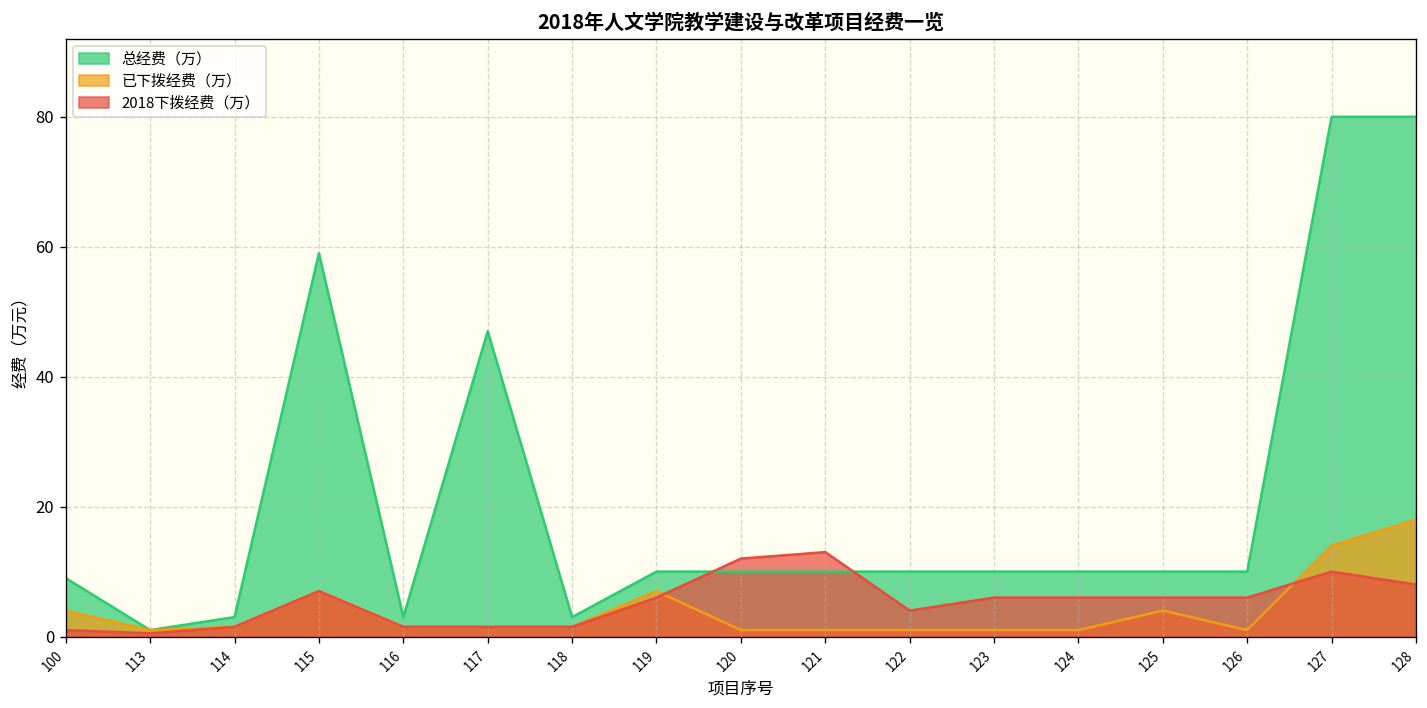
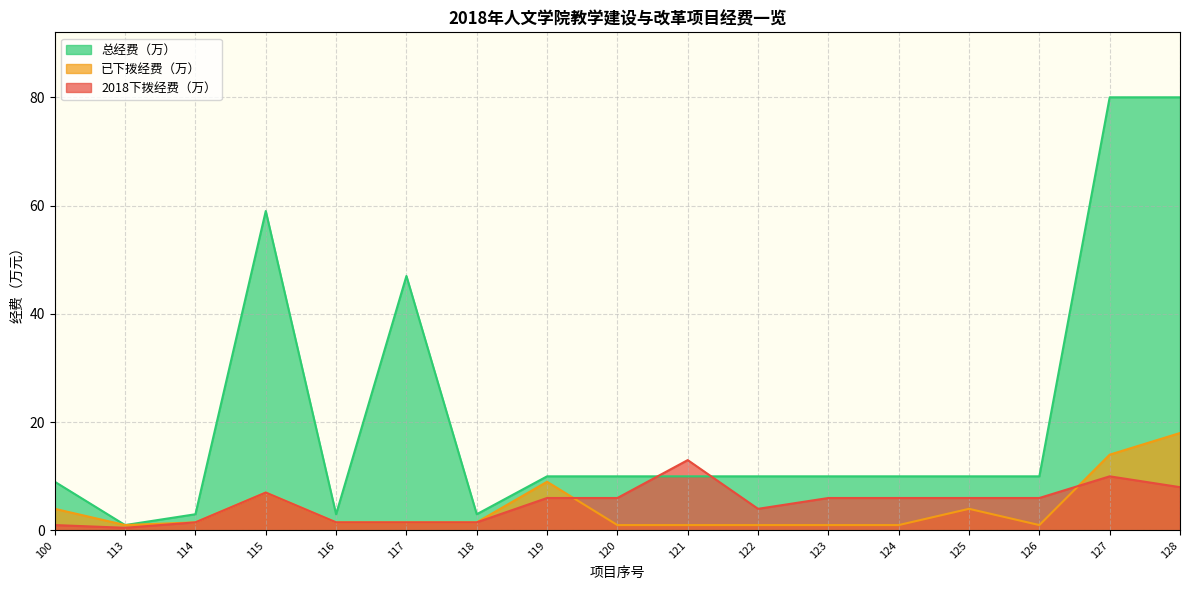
  {
    "总经费（万）": {
      "100": 9,
      "114": 3,
      "115": 59,
      "116": 3,
      "117": 47,
      "118": 3,
      "119": 10,
      "120": 10,
      "121": 10,
      "122": 10,
      "123": 10,
      "124": 10,
      "125": 10,
      "126": 10,
      "127": 80,
      "128": 80
    },
    "已下拨经费（万）": {
      "100": 4,
-     "119": 7,
+     "119": 9,
      "120": 1,
      "121": 1,
      "122": 1,
      "123": 1,
      "124": 1,
      "125": 4,
      "126": 1,
      "127": 14,
      "128": 18
    },
    "2018下拨经费（万）": {
      "100": 1,
      "113": 1,
      "119": 6,
-     "120": 12,
+     "120": 6,
      "121": 13,
      "122": 4,
      "123": 6,
      "124": 6,
      "125": 6,
      "126": 6,
      "127": 10,
      "128": 8
    }
  }
